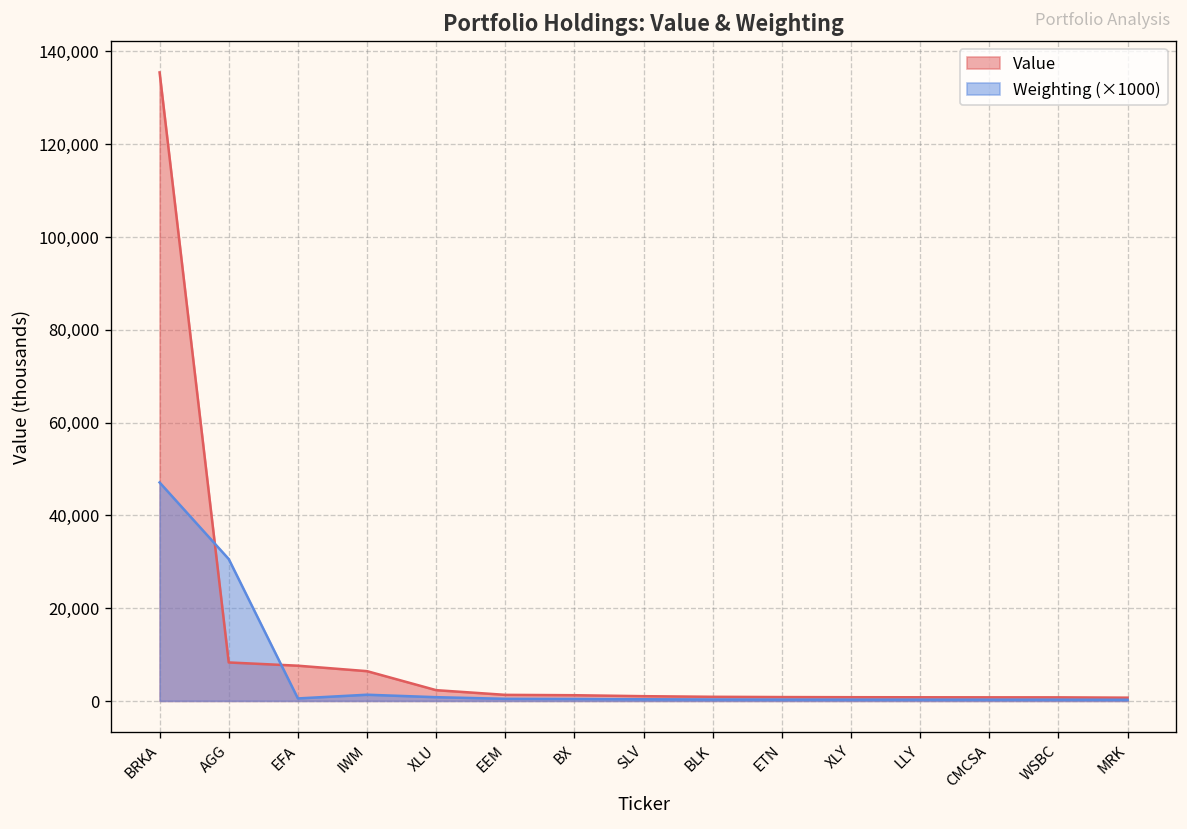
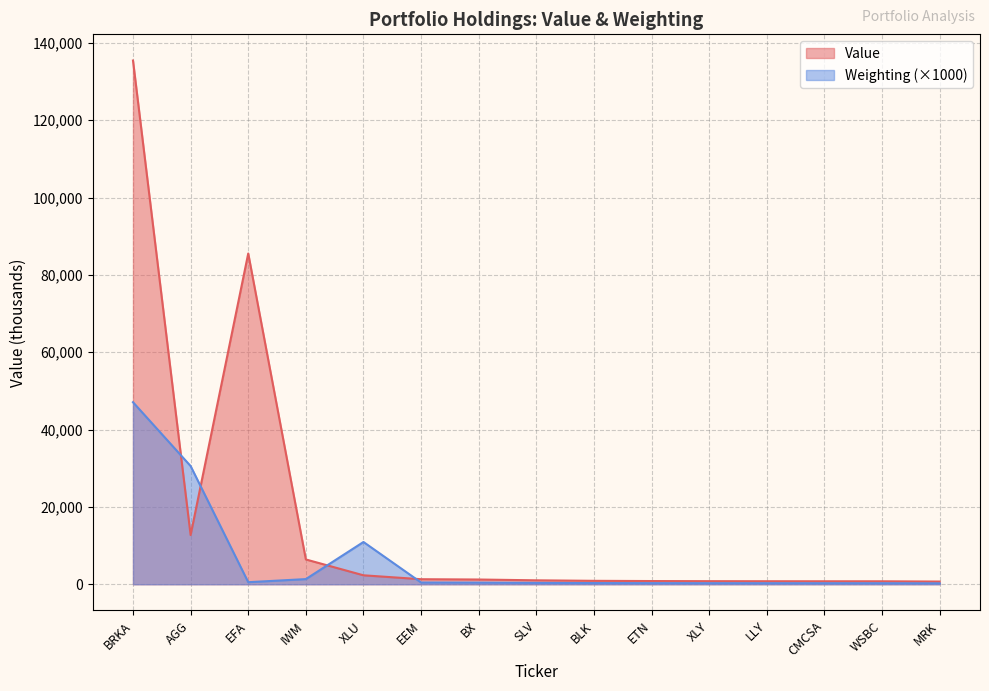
  {
    "Value": {
      "BRKA": "135,000",
-     "AGG": "8,000",
-     "EFA": "8,000",
+     "AGG": "13,000",
+     "EFA": "86,000",
      "IWM": "6,000",
      "XLU": "2,000",
      "EEM": "1,000",
      "BX": "1,000",
      "SLV": "1,000"
    },
    "Weighting (×1000)": {
      "BRKA": "47,000",
      "AGG": "31,000",
      "EFA": "1,000",
      "IWM": "1,000",
-     "XLU": "1,000",
+     "XLU": "11,000",
      "EEM": "0",
      "BX": "0",
      "SLV": "0"
    }
  }
